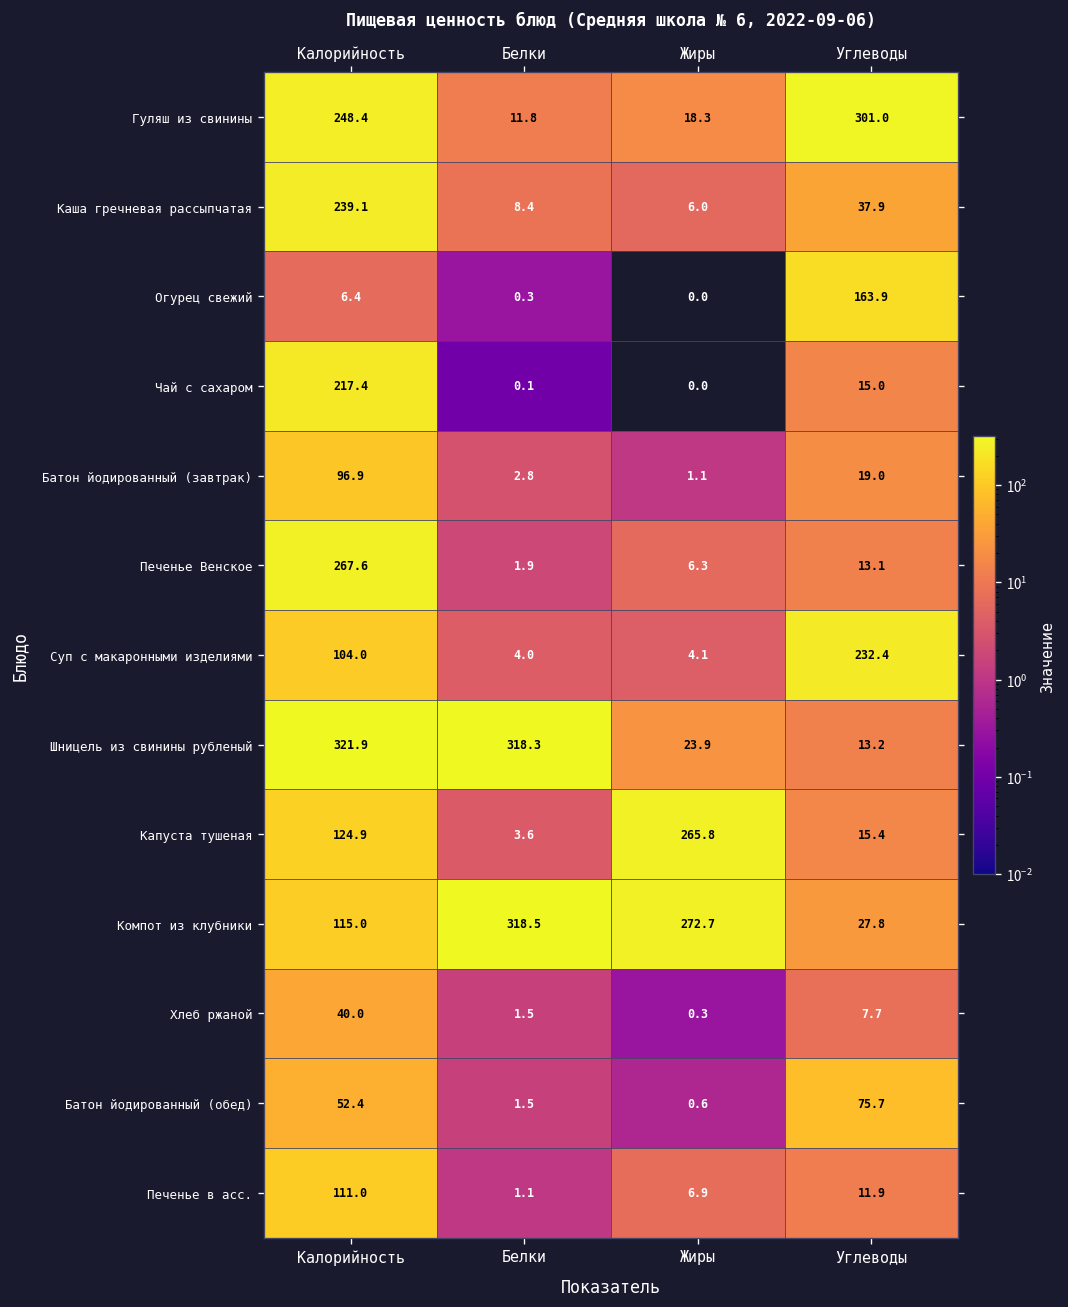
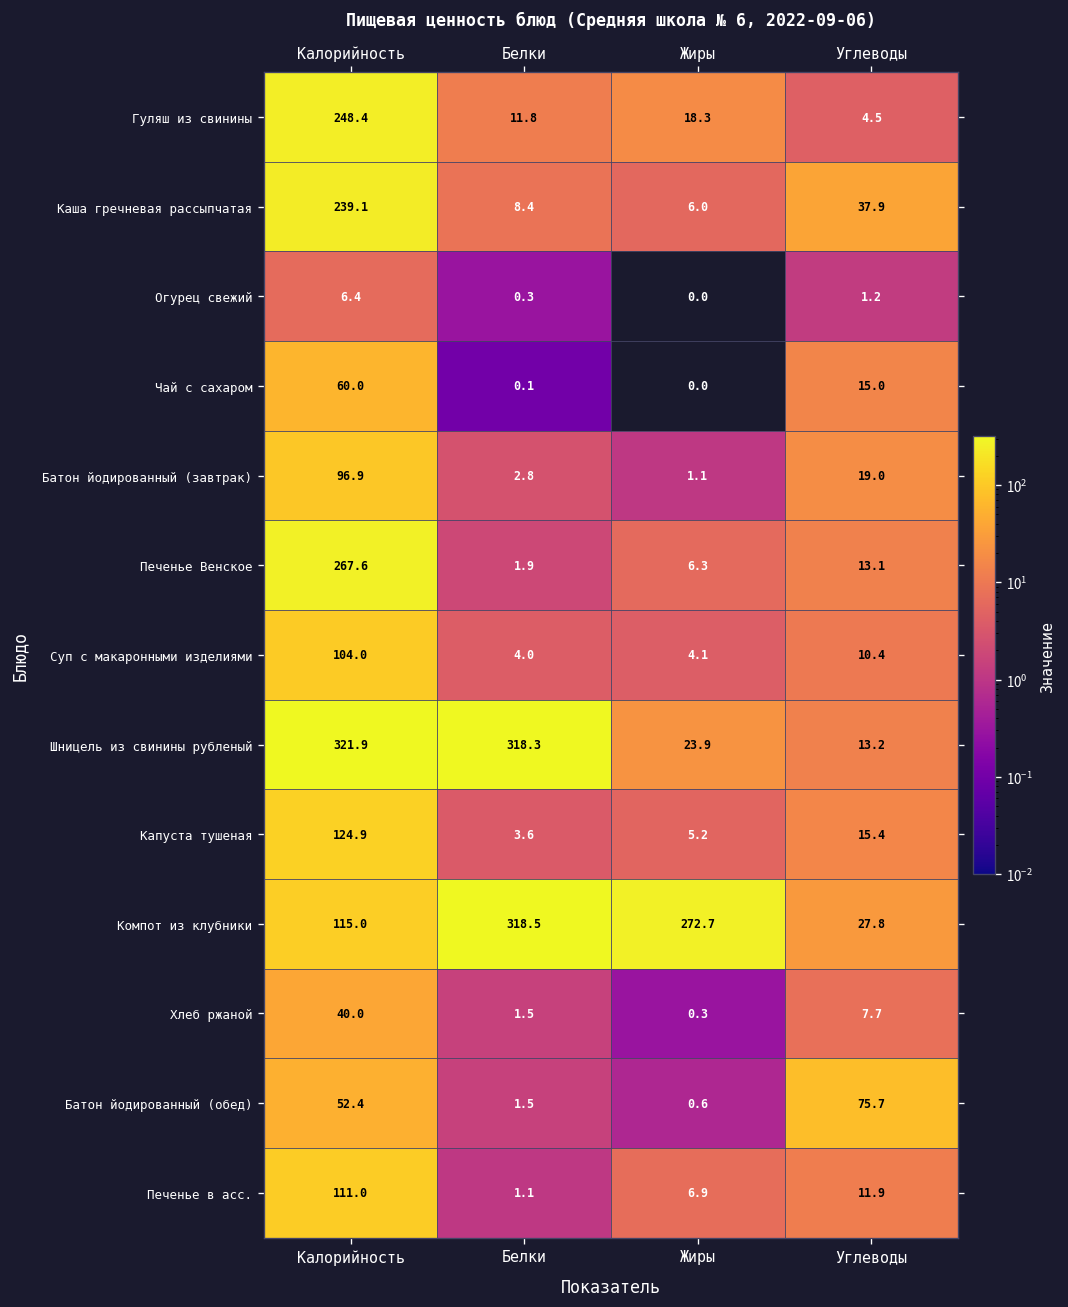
  {
    "Гуляш из свинины": {
      "Калорийность": 248.4,
      "Белки": 11.8,
      "Жиры": 18.3,
-     "Углеводы": 301.0
+     "Углеводы": 4.5
    },
    "Каша гречневая рассыпчатая": {
      "Калорийность": 239.1,
      "Белки": 8.4,
      "Жиры": 6.0,
      "Углеводы": 37.9
    },
    "Огурец свежий": {
      "Калорийность": 6.4,
      "Белки": 0.3,
      "Жиры": 0.0,
-     "Углеводы": 163.9
+     "Углеводы": 1.2
    },
    "Чай с сахаром": {
-     "Калорийность": 217.4,
+     "Калорийность": 60.0,
      "Белки": 0.1,
      "Жиры": 0.0,
      "Углеводы": 15.0
    },
    "Батон йодированный (завтрак)": {
      "Калорийность": 96.9,
      "Белки": 2.8,
      "Жиры": 1.1,
      "Углеводы": 19.0
    },
    "Печенье Венское": {
      "Калорийность": 267.6,
      "Белки": 1.9,
      "Жиры": 6.3,
      "Углеводы": 13.1
    },
    "Суп с макаронными изделиями": {
      "Калорийность": 104.0,
      "Белки": 4.0,
      "Жиры": 4.1,
-     "Углеводы": 232.4
+     "Углеводы": 10.4
    },
    "Шницель из свинины рубленый": {
      "Калорийность": 321.9,
      "Белки": 318.3,
      "Жиры": 23.9,
      "Углеводы": 13.2
    },
    "Капуста тушеная": {
      "Калорийность": 124.9,
      "Белки": 3.6,
-     "Жиры": 265.8,
+     "Жиры": 5.2,
      "Углеводы": 15.4
    },
    "Компот из клубники": {
      "Калорийность": 115.0,
      "Белки": 318.5,
      "Жиры": 272.7,
      "Углеводы": 27.8
    },
    "Хлеб ржаной": {
      "Калорийность": 40.0,
      "Белки": 1.5,
      "Жиры": 0.3,
      "Углеводы": 7.7
    },
    "Батон йодированный (обед)": {
      "Калорийность": 52.4,
      "Белки": 1.5,
      "Жиры": 0.6,
      "Углеводы": 75.7
    },
    "Печенье в асс.": {
      "Калорийность": 111.0,
      "Белки": 1.1,
      "Жиры": 6.9,
      "Углеводы": 11.9
    }
  }
